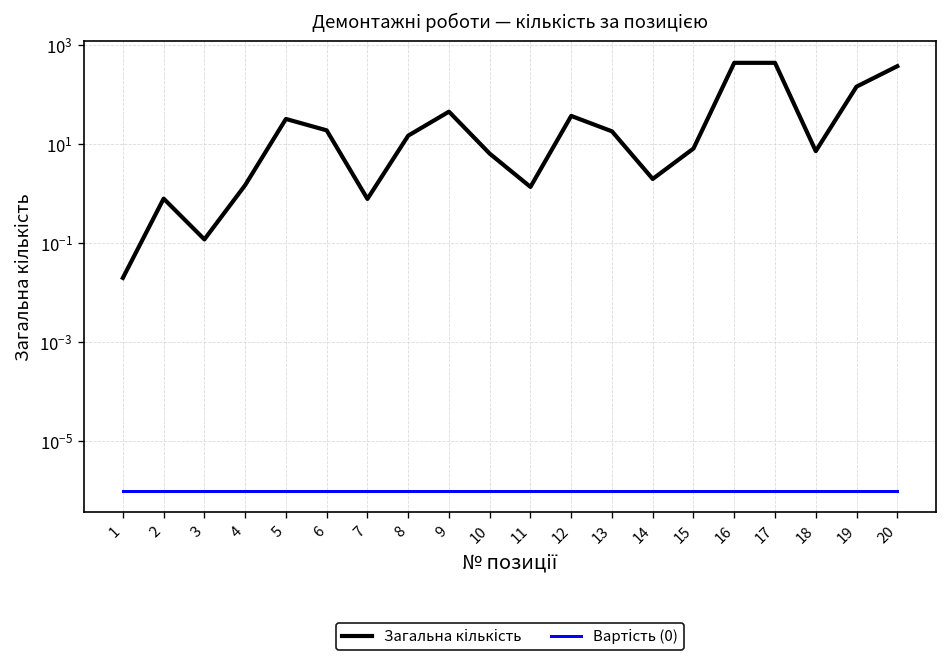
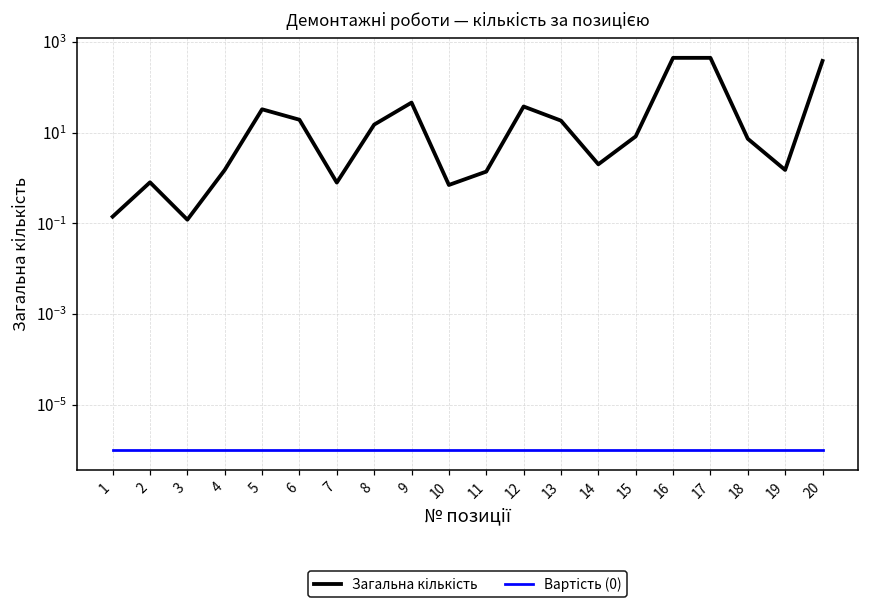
  {
    "Загальна кількість": {
-     "1": 0.02,
+     "1": 0.14,
      "2": 0.8,
      "3": 0.12,
      "4": 1.5,
      "5": 30,
      "6": 20,
      "7": 0.8,
      "8": 15,
      "9": 50,
-     "10": 7,
+     "10": 0.7,
      "11": 1.4,
      "12": 40,
      "13": 20,
      "14": 2,
      "15": 8,
      "16": 400,
      "17": 400,
      "18": 7,
-     "19": 150,
+     "19": 1.5,
      "20": 400
    },
    "Вартість (0)": {
      "1": 0.0000010,
      "2": 0.0000010,
      "3": 0.0000010,
      "4": 0.0000010,
      "5": 0.0000010,
      "6": 0.0000010,
      "7": 0.0000010,
      "8": 0.0000010,
      "9": 0.0000010,
      "10": 0.0000010,
      "11": 0.0000010,
      "12": 0.0000010,
      "13": 0.0000010,
      "14": 0.0000010,
      "15": 0.0000010,
      "16": 0.0000010,
      "17": 0.0000010,
      "18": 0.0000010,
      "19": 0.0000010,
      "20": 0.0000010
    }
  }
